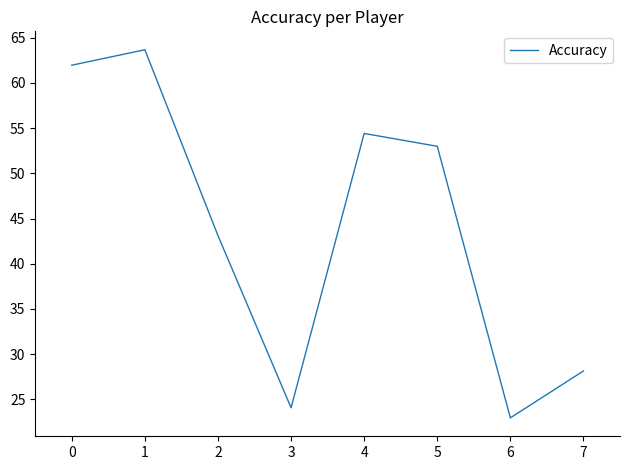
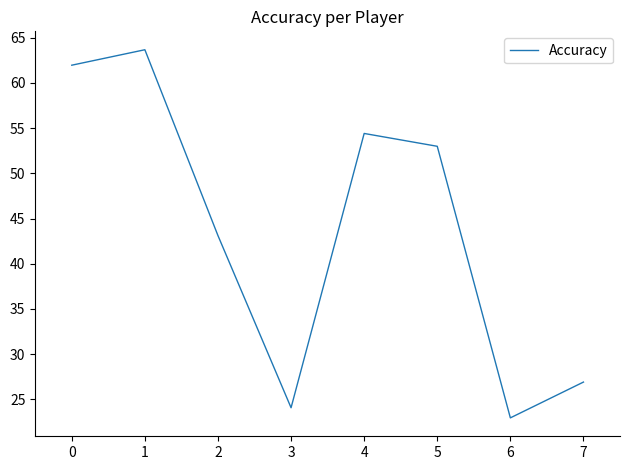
  {
    "0": 62,
    "1": 64,
    "2": 43,
    "3": 24,
    "4": 54,
    "5": 53,
    "6": 23,
-   "7": 28
+   "7": 27
  }
